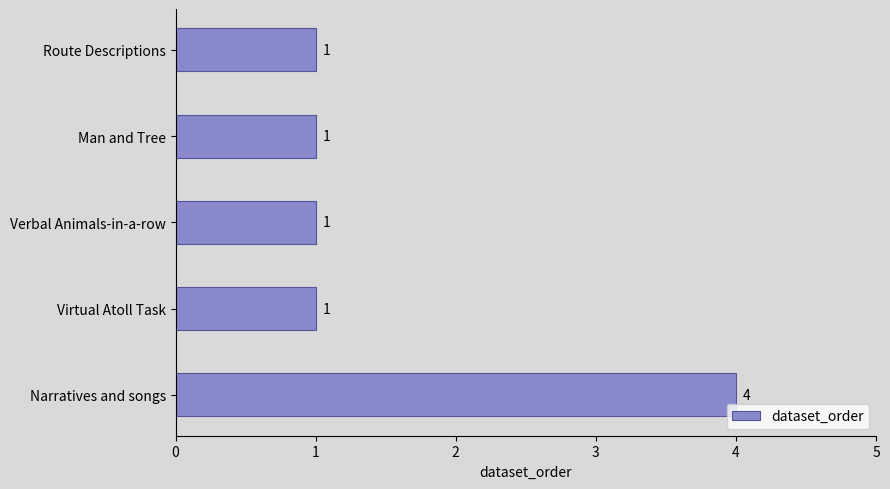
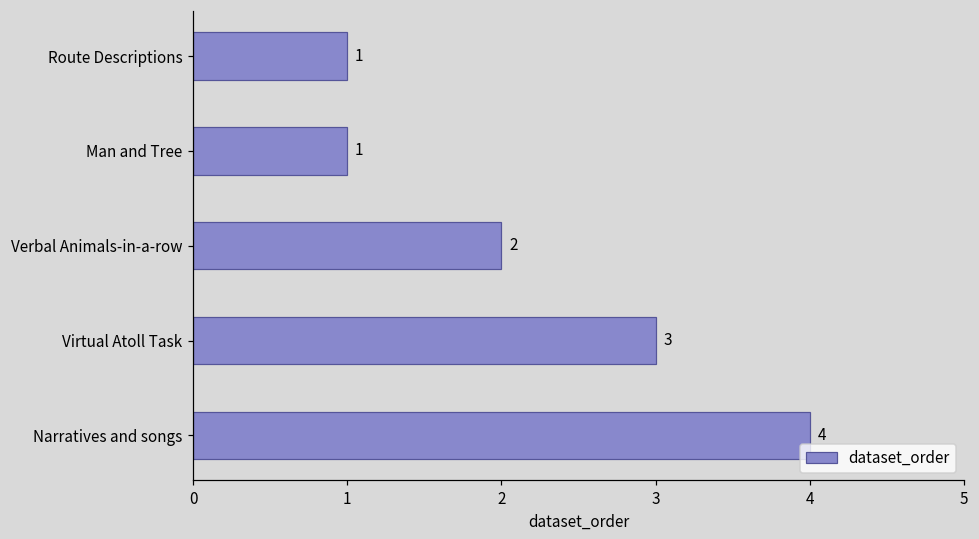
  {
    "Route Descriptions": 1,
    "Man and Tree": 1,
-   "Verbal Animals-in-a-row": 1,
-   "Virtual Atoll Task": 1,
+   "Verbal Animals-in-a-row": 2,
+   "Virtual Atoll Task": 3,
    "Narratives and songs": 4
  }
